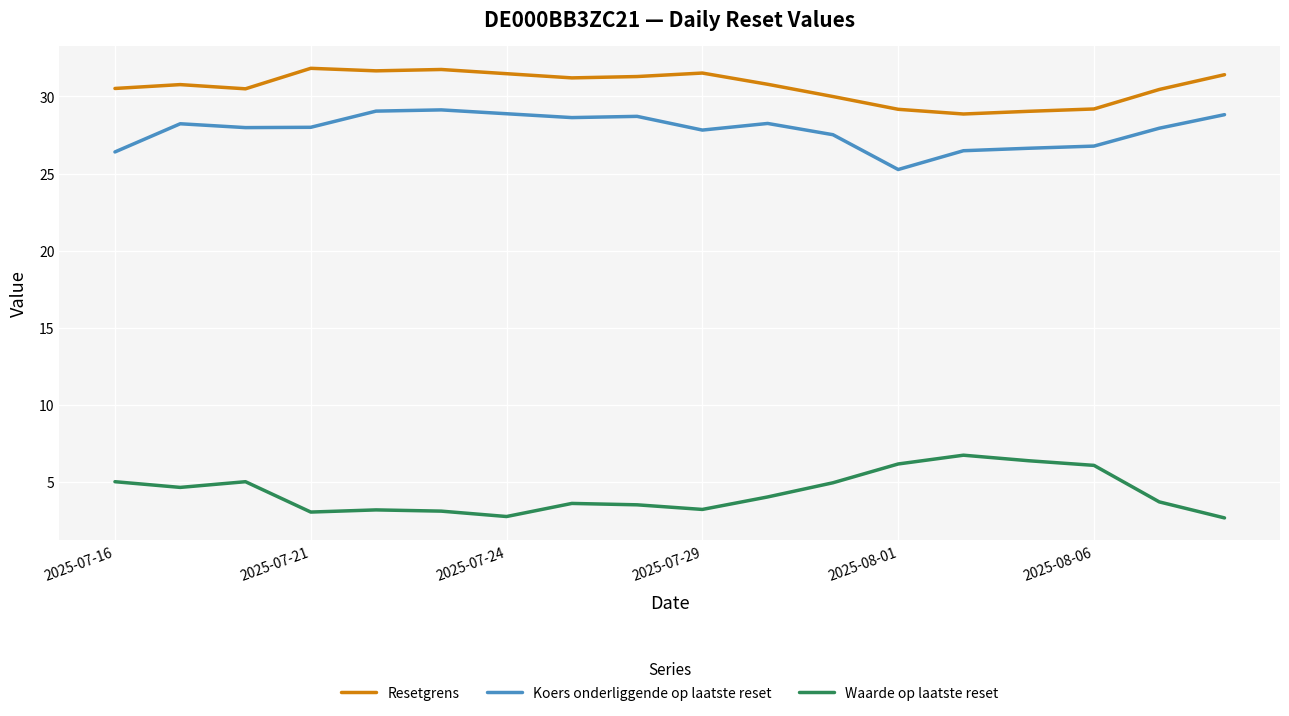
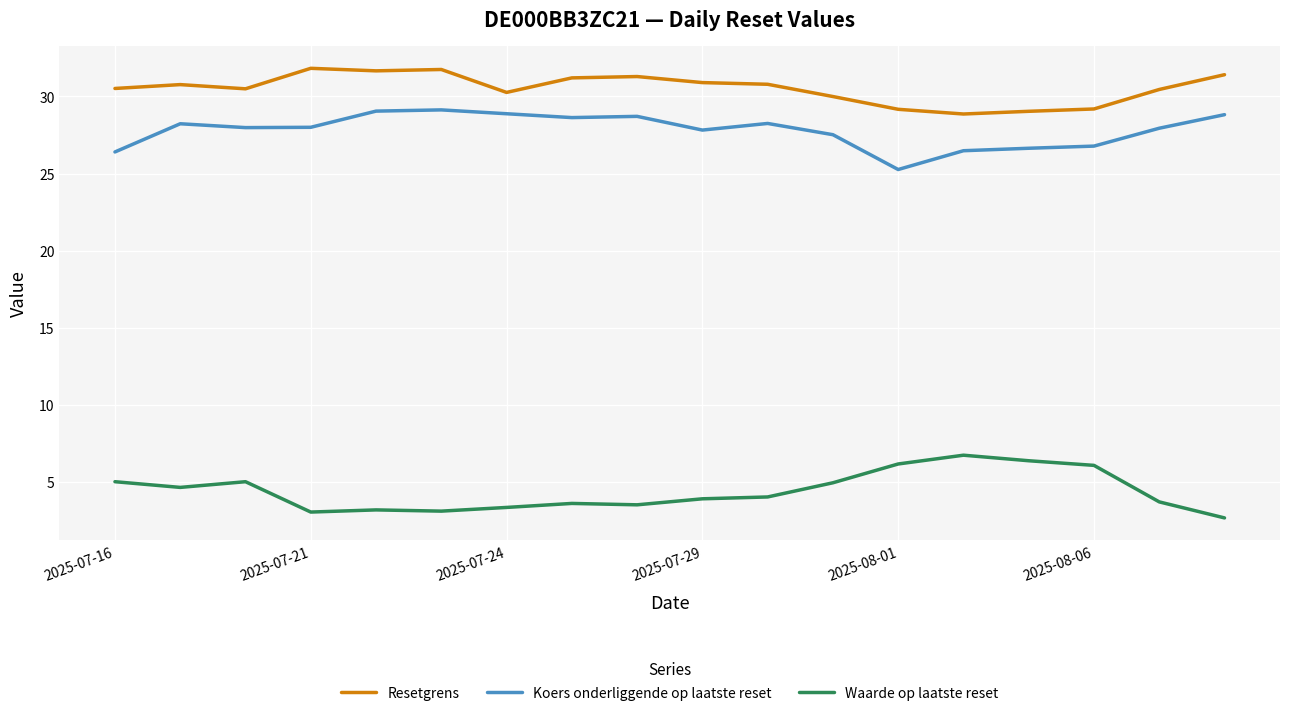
  {
    "Resetgrens": {
      "2025-07-16": 30.5,
      "2025-07-21": 31.8,
-     "2025-07-24": 31.5,
-     "2025-07-29": 31.5,
+     "2025-07-24": 30.3,
+     "2025-07-29": 30.9,
      "2025-08-01": 29.2,
      "2025-08-06": 29.2
    },
    "Koers onderliggende op laatste reset": {
      "2025-07-16": 26.4,
      "2025-07-21": 28.0,
      "2025-07-24": 28.9,
      "2025-07-29": 27.8,
      "2025-08-01": 25.3,
      "2025-08-06": 26.8
    },
    "Waarde op laatste reset": {
      "2025-07-16": 5.0,
      "2025-07-21": 3.0,
-     "2025-07-24": 2.7,
-     "2025-07-29": 3.2,
+     "2025-07-24": 3.3,
+     "2025-07-29": 3.9,
      "2025-08-01": 6.2,
      "2025-08-06": 6.1
    }
  }
